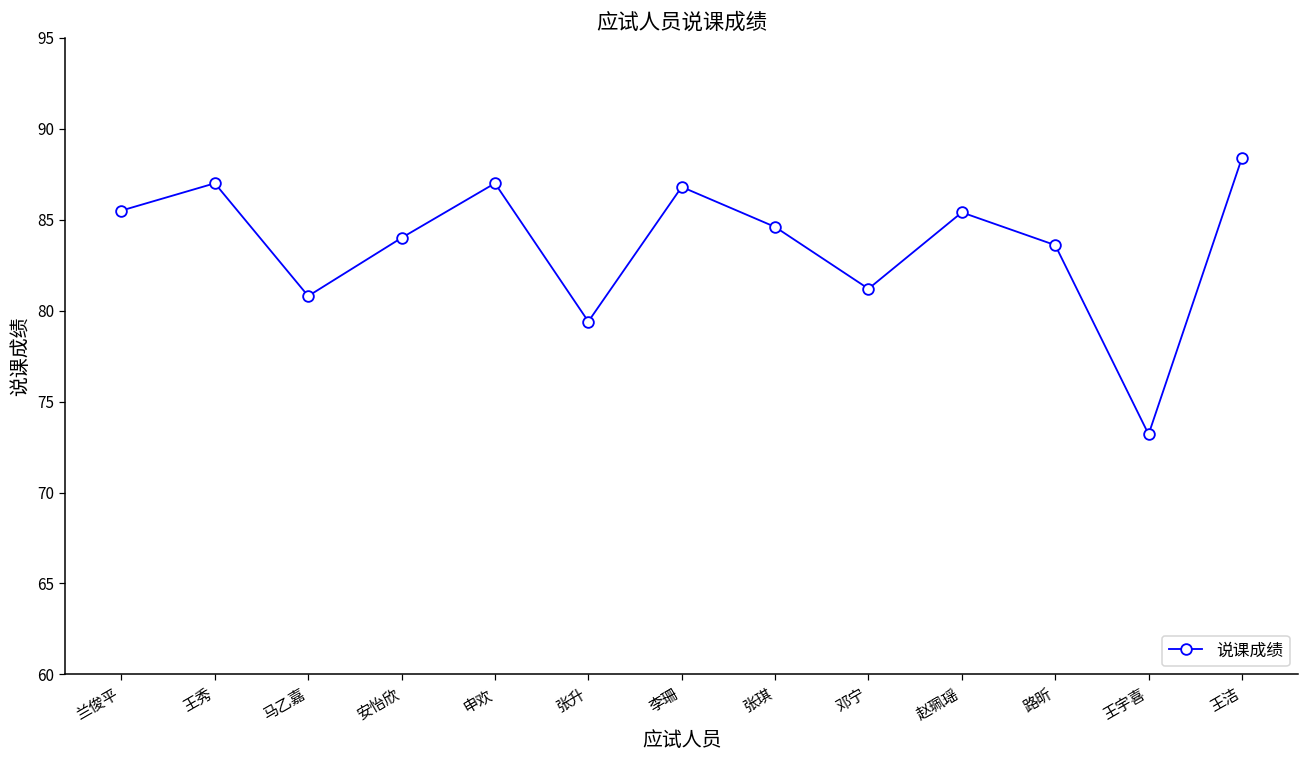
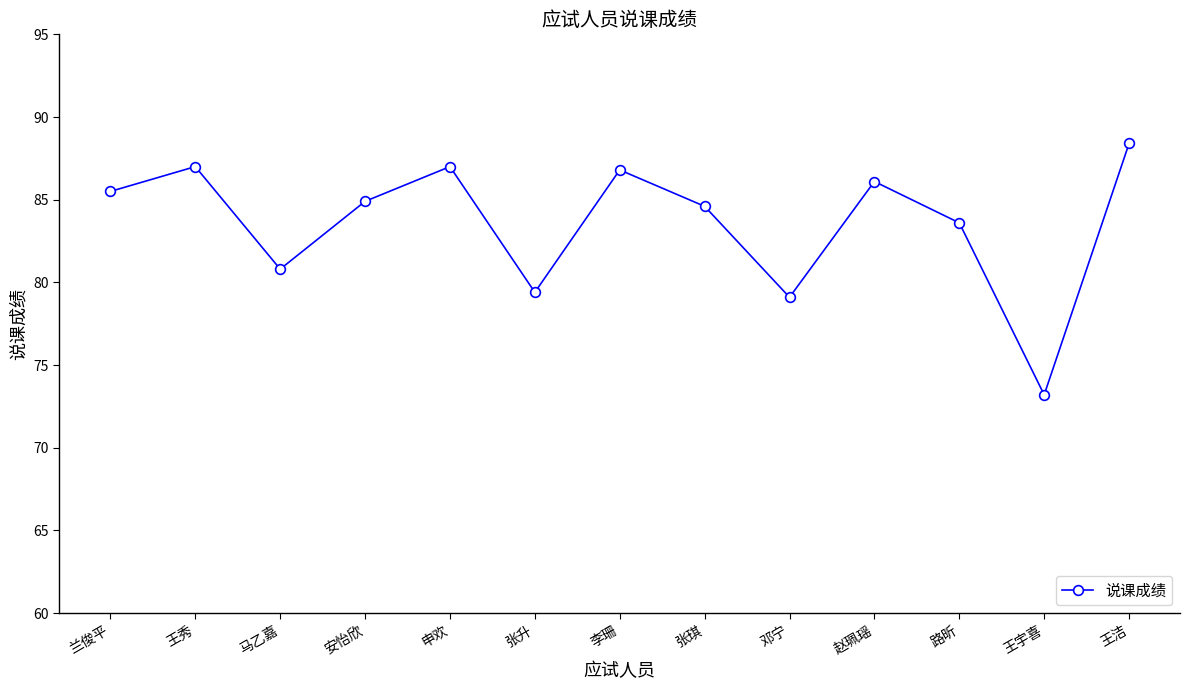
  {
    "兰俊平": 85.5,
    "王秀": 87.0,
    "马乙嘉": 80.8,
-   "安怡欣": 84.0,
+   "安怡欣": 84.9,
    "申欢": 87.0,
    "张升": 79.4,
    "李珊": 86.8,
    "张琪": 84.6,
-   "邓宁": 81.2,
-   "赵珮瑶": 85.4,
+   "邓宁": 79.1,
+   "赵珮瑶": 86.1,
    "路昕": 83.6,
    "王宇喜": 73.2,
    "王洁": 88.4
  }
